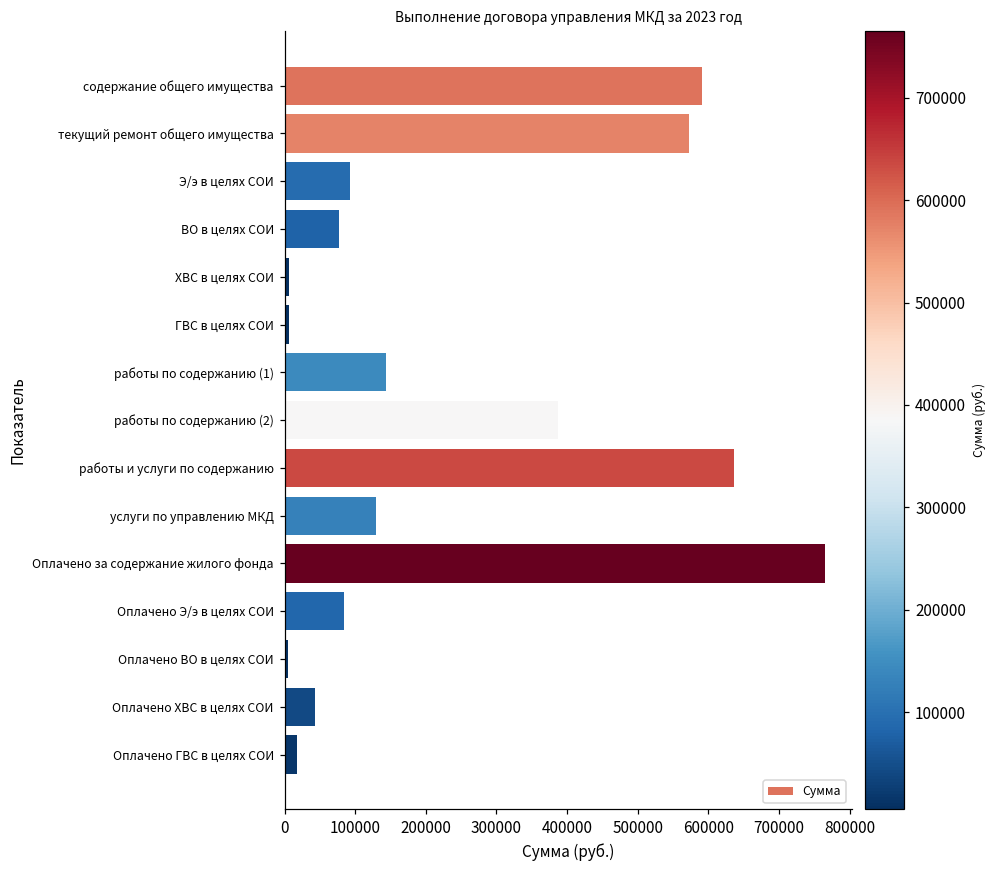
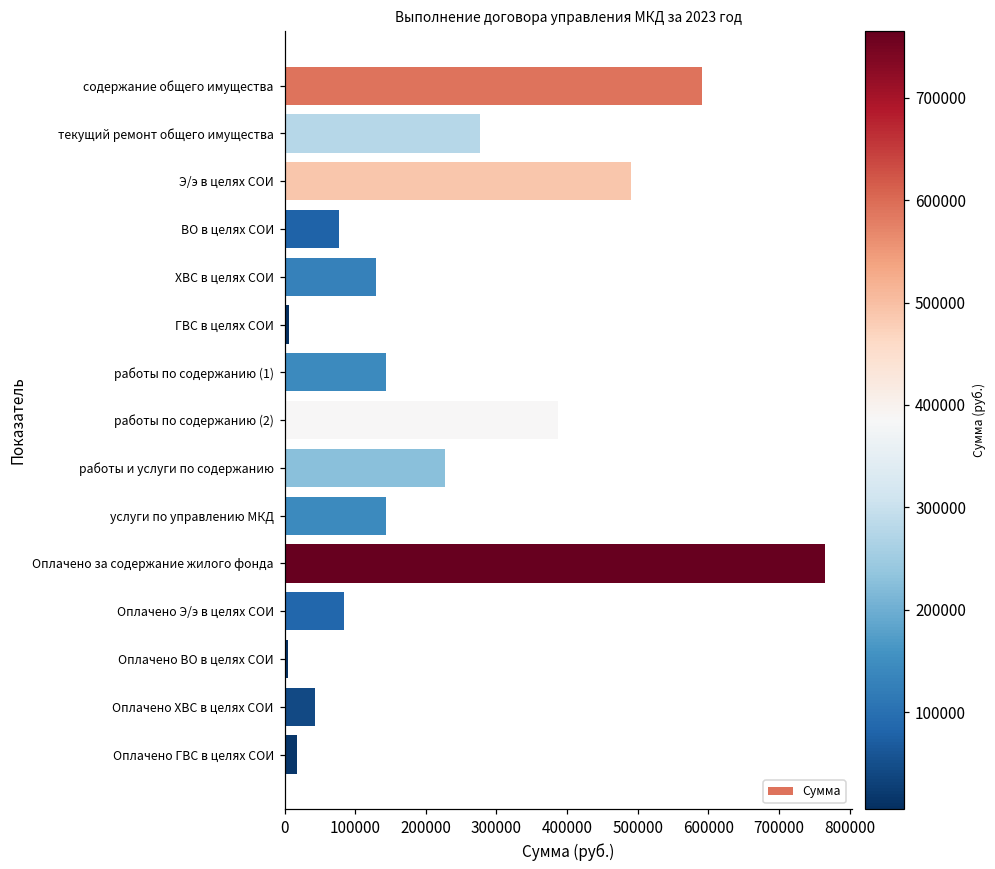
  {
    "содержание общего имущества": 590000,
-   "текущий ремонт общего имущества": 570000,
-   "Э/э в целях СОИ": 90000,
+   "текущий ремонт общего имущества": 280000,
+   "Э/э в целях СОИ": 490000,
    "ВО в целях СОИ": 80000,
-   "ХВС в целях СОИ": 10000,
+   "ХВС в целях СОИ": 130000,
    "ГВС в целях СОИ": 10000,
    "работы по содержанию (1)": 140000,
    "работы по содержанию (2)": 390000,
-   "работы и услуги по содержанию": 640000,
-   "услуги по управлению МКД": 130000,
+   "работы и услуги по содержанию": 230000,
+   "услуги по управлению МКД": 140000,
    "Оплачено за содержание жилого фонда": 760000,
    "Оплачено Э/э в целях СОИ": 80000,
    "Оплачено ВО в целях СОИ": 10000,
    "Оплачено ХВС в целях СОИ": 40000,
    "Оплачено ГВС в целях СОИ": 20000
  }
